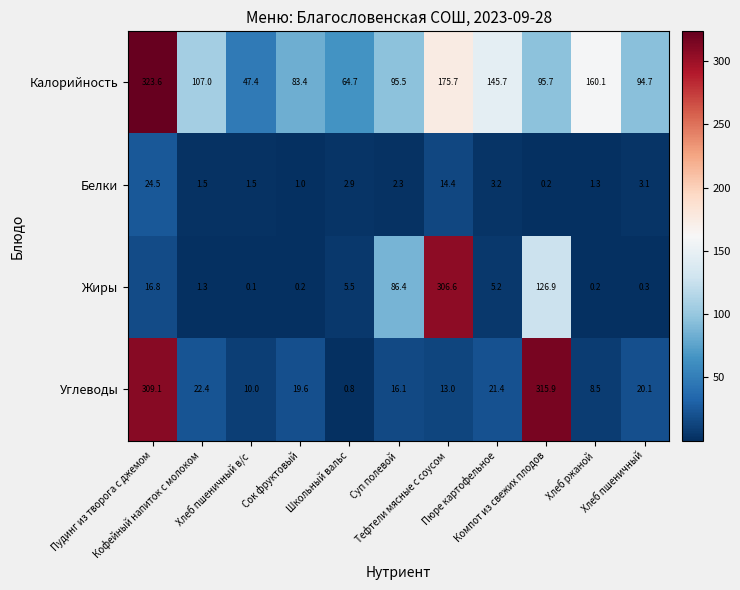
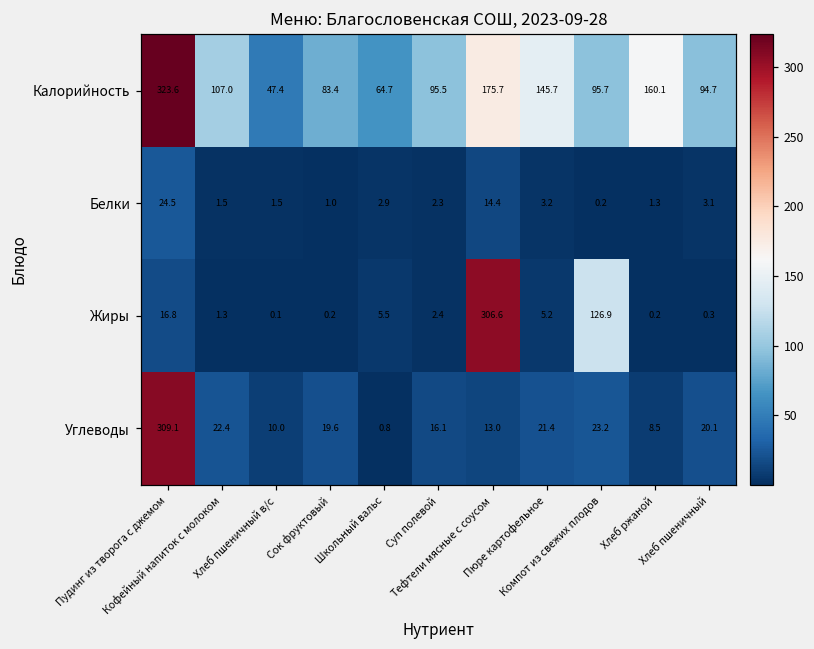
  {
    "Калорийность": {
      "Пудинг из творога с джемом": 323.6,
      "Кофейный напиток с молоком": 107.0,
      "Хлеб пшеничный в/с": 47.4,
      "Сок фруктовый": 83.4,
      "Школьный вальс": 64.7,
      "Суп полевой": 95.5,
      "Тефтели мясные с соусом": 175.7,
      "Пюре картофельное": 145.7,
      "Компот из свежих плодов": 95.7,
      "Хлеб ржаной": 160.1,
      "Хлеб пшеничный": 94.7
    },
    "Белки": {
      "Пудинг из творога с джемом": 24.5,
      "Кофейный напиток с молоком": 1.5,
      "Хлеб пшеничный в/с": 1.5,
      "Сок фруктовый": 1.0,
      "Школьный вальс": 2.9,
      "Суп полевой": 2.3,
      "Тефтели мясные с соусом": 14.4,
      "Пюре картофельное": 3.2,
      "Компот из свежих плодов": 0.2,
      "Хлеб ржаной": 1.3,
      "Хлеб пшеничный": 3.1
    },
    "Жиры": {
      "Пудинг из творога с джемом": 16.8,
      "Кофейный напиток с молоком": 1.3,
      "Хлеб пшеничный в/с": 0.1,
      "Сок фруктовый": 0.2,
      "Школьный вальс": 5.5,
-     "Суп полевой": 86.4,
+     "Суп полевой": 2.4,
      "Тефтели мясные с соусом": 306.6,
      "Пюре картофельное": 5.2,
      "Компот из свежих плодов": 126.9,
      "Хлеб ржаной": 0.2,
      "Хлеб пшеничный": 0.3
    },
    "Углеводы": {
      "Пудинг из творога с джемом": 309.1,
      "Кофейный напиток с молоком": 22.4,
      "Хлеб пшеничный в/с": 10.0,
      "Сок фруктовый": 19.6,
      "Школьный вальс": 0.8,
      "Суп полевой": 16.1,
      "Тефтели мясные с соусом": 13.0,
      "Пюре картофельное": 21.4,
-     "Компот из свежих плодов": 315.9,
+     "Компот из свежих плодов": 23.2,
      "Хлеб ржаной": 8.5,
      "Хлеб пшеничный": 20.1
    }
  }
